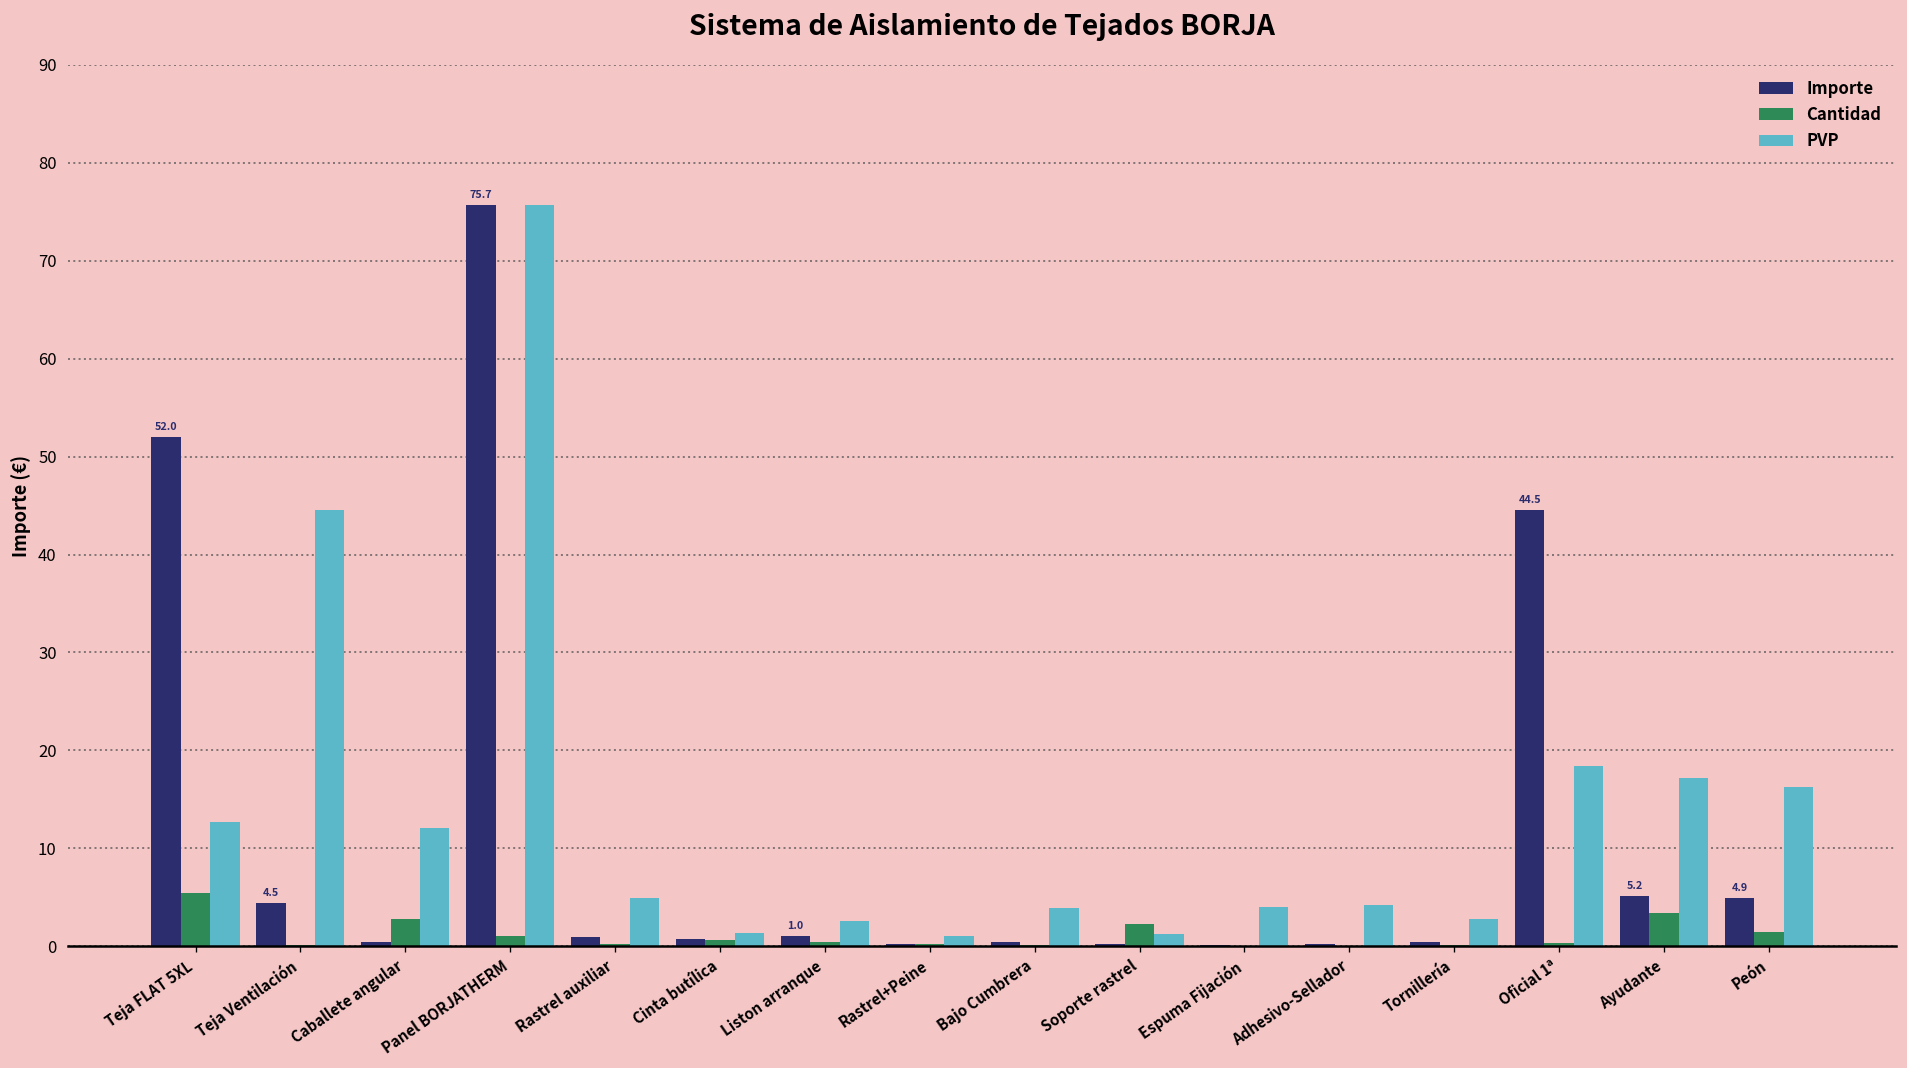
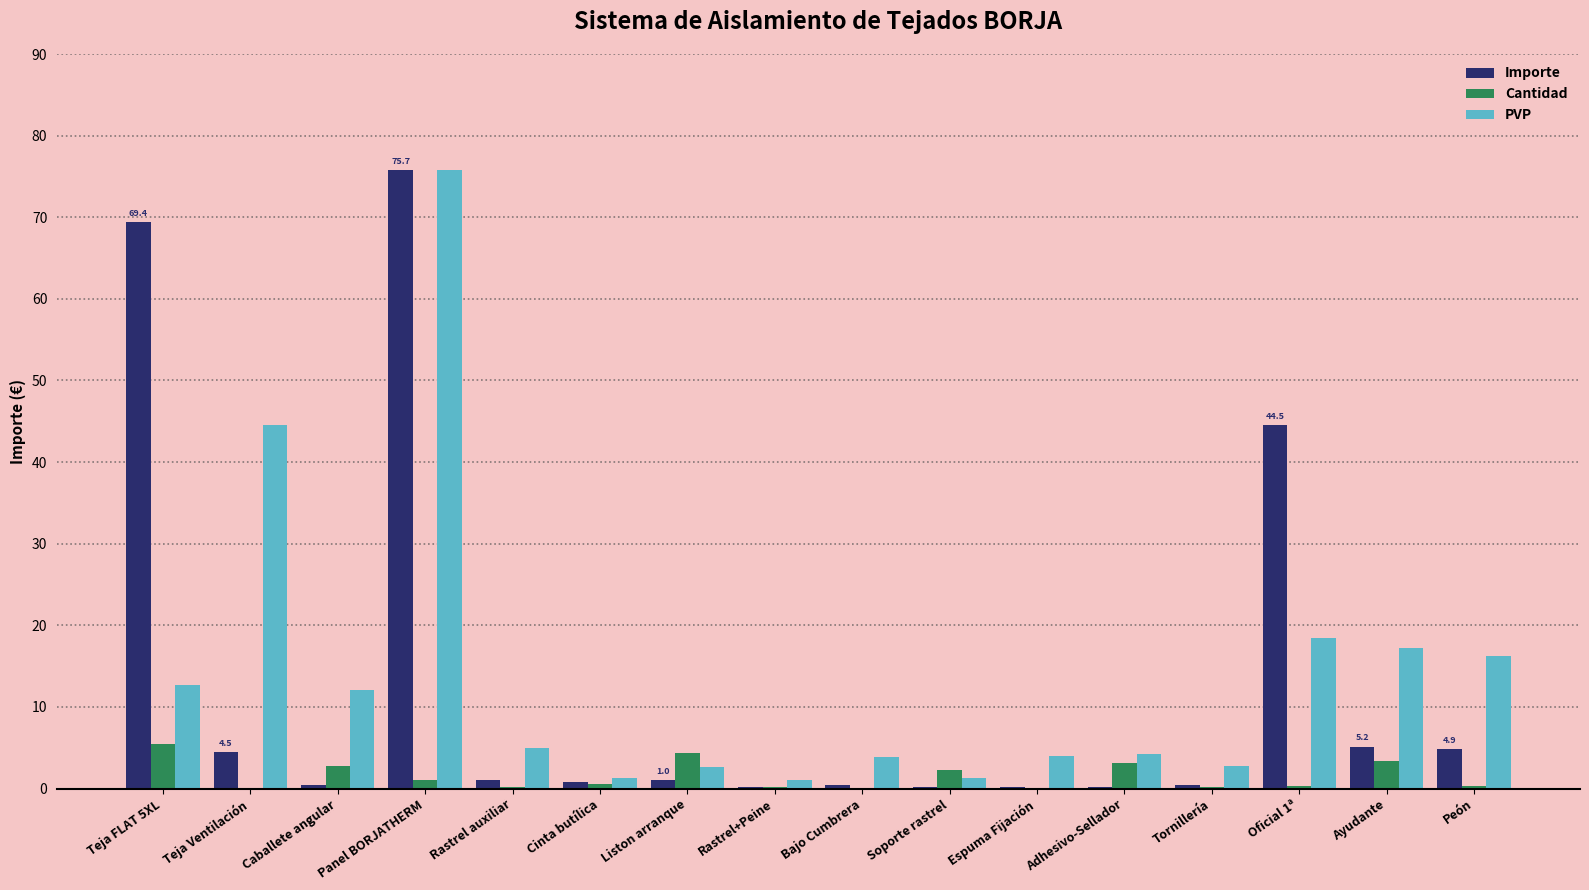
  {
    "Importe": {
-     "Teja FLAT 5XL": 52.0,
+     "Teja FLAT 5XL": 69.4,
      "Teja Ventilación": 4.5,
      "Panel BORJATHERM": 75.7,
      "Liston arranque": 1.0,
      "Oficial 1ª": 44.5,
      "Ayudante": 5.2,
      "Peón": 4.9
    },
    "Cantidad": {
      "Teja FLAT 5XL": 5,
      "Caballete angular": 3,
      "Panel BORJATHERM": 1,
      "Cinta butílica": 1,
-     "Liston arranque": 0,
+     "Liston arranque": 4,
      "Soporte rastrel": 2,
-     "Adhesivo-Sellador": 0,
+     "Adhesivo-Sellador": 3,
      "Ayudante": 3,
-     "Peón": 2
+     "Peón": 0
    },
    "PVP": {
      "Teja FLAT 5XL": 13,
      "Teja Ventilación": 45,
      "Caballete angular": 12,
      "Panel BORJATHERM": 76,
      "Rastrel auxiliar": 5,
      "Cinta butílica": 1,
      "Liston arranque": 3,
      "Rastrel+Peine": 1,
      "Bajo Cumbrera": 4,
      "Soporte rastrel": 1,
      "Espuma Fijación": 4,
      "Adhesivo-Sellador": 4,
      "Tornillería": 3,
      "Oficial 1ª": 18,
      "Ayudante": 17,
      "Peón": 16
    }
  }
